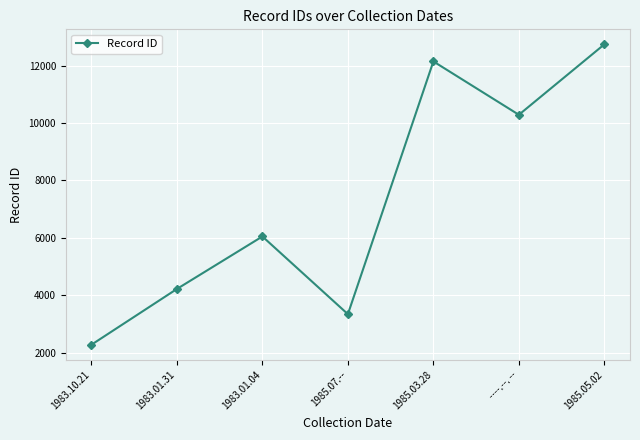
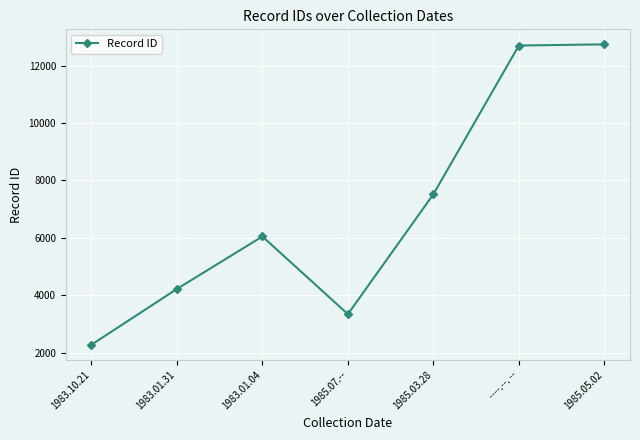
  {
    "1983.10.21": 2300,
    "1983.01.31": 4200,
    "1983.01.04": 6000,
    "1985.07.--": 3300,
-   "1985.03.28": 12100,
-   "----.--. --": 10300,
+   "1985.03.28": 7500,
+   "----.--. --": 12700,
    "1985.05.02": 12700
  }
